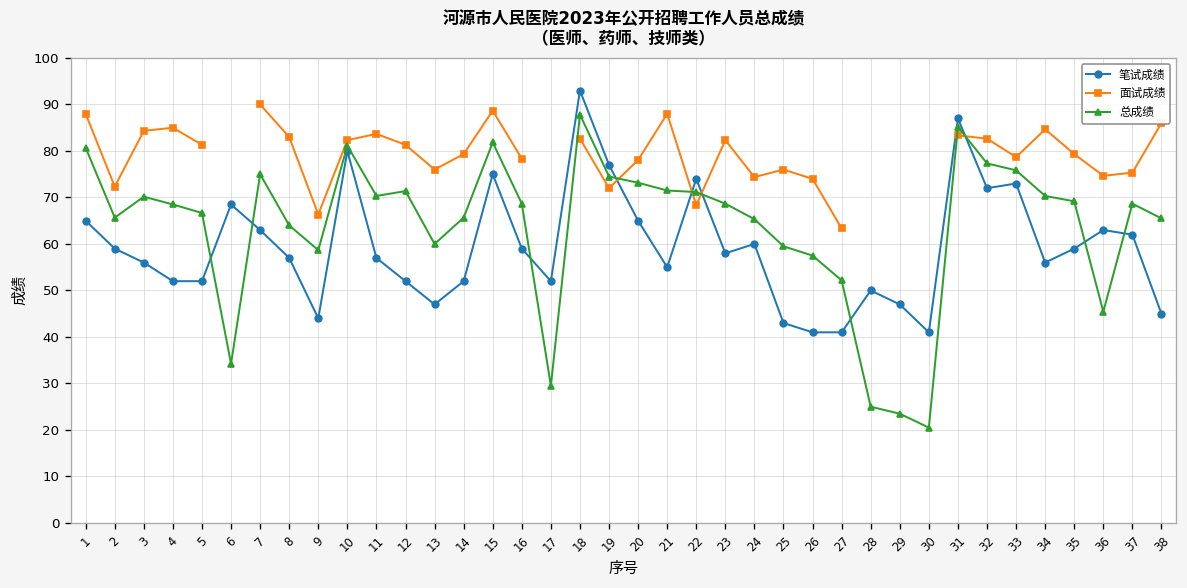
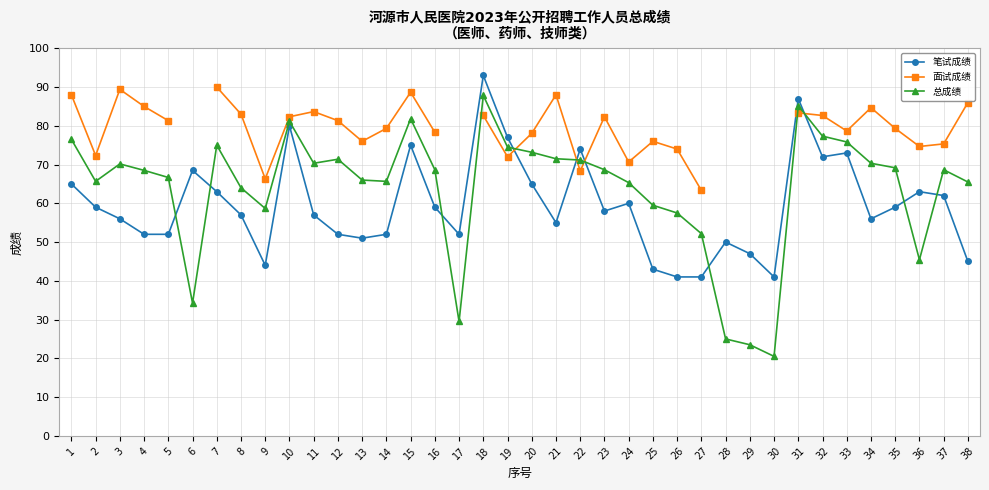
  {
    "笔试成绩": {
      "1": 65,
      "2": 59,
      "3": 56,
      "4": 52,
      "5": 52,
      "6": 68,
      "7": 63,
      "8": 57,
      "9": 44,
      "10": 80,
      "11": 57,
      "12": 52,
-     "13": 47,
+     "13": 51,
      "14": 52,
      "15": 75,
      "16": 59,
      "17": 52,
      "18": 93,
      "19": 77,
      "20": 65,
      "21": 55,
      "22": 74,
      "23": 58,
      "24": 60,
      "25": 43,
      "26": 41,
      "27": 41,
      "28": 50,
      "29": 47,
      "30": 41,
      "31": 87,
      "32": 72,
      "33": 73,
      "34": 56,
      "35": 59,
      "36": 63,
      "37": 62,
      "38": 45
    },
    "面试成绩": {
      "1": 88,
      "2": 72,
-     "3": 84,
+     "3": 89,
      "4": 85,
      "5": 81,
      "7": 90,
      "8": 83,
      "9": 66,
      "10": 82,
      "11": 84,
      "12": 81,
      "13": 76,
      "14": 79,
      "15": 89,
      "16": 78,
      "18": 83,
      "19": 72,
      "20": 78,
      "21": 88,
      "22": 68,
      "23": 82,
-     "24": 74,
+     "24": 71,
      "25": 76,
      "26": 74,
      "27": 63,
      "31": 83,
      "32": 83,
      "33": 79,
      "34": 85,
      "35": 79,
      "36": 75,
      "37": 75,
      "38": 86
    },
    "总成绩": {
-     "1": 81,
+     "1": 77,
      "2": 66,
      "3": 70,
      "4": 69,
      "5": 67,
      "6": 34,
      "7": 75,
      "8": 64,
      "9": 59,
      "10": 81,
      "11": 70,
      "12": 71,
-     "13": 60,
+     "13": 66,
      "14": 66,
      "15": 82,
      "16": 69,
      "17": 30,
      "18": 88,
      "19": 75,
      "20": 73,
      "21": 72,
      "22": 71,
      "23": 69,
      "24": 65,
      "25": 60,
      "26": 58,
      "27": 52,
      "28": 25,
      "29": 24,
      "30": 21,
      "31": 85,
      "32": 77,
      "33": 76,
      "34": 70,
      "35": 69,
      "36": 45,
      "37": 69,
      "38": 66
    }
  }
